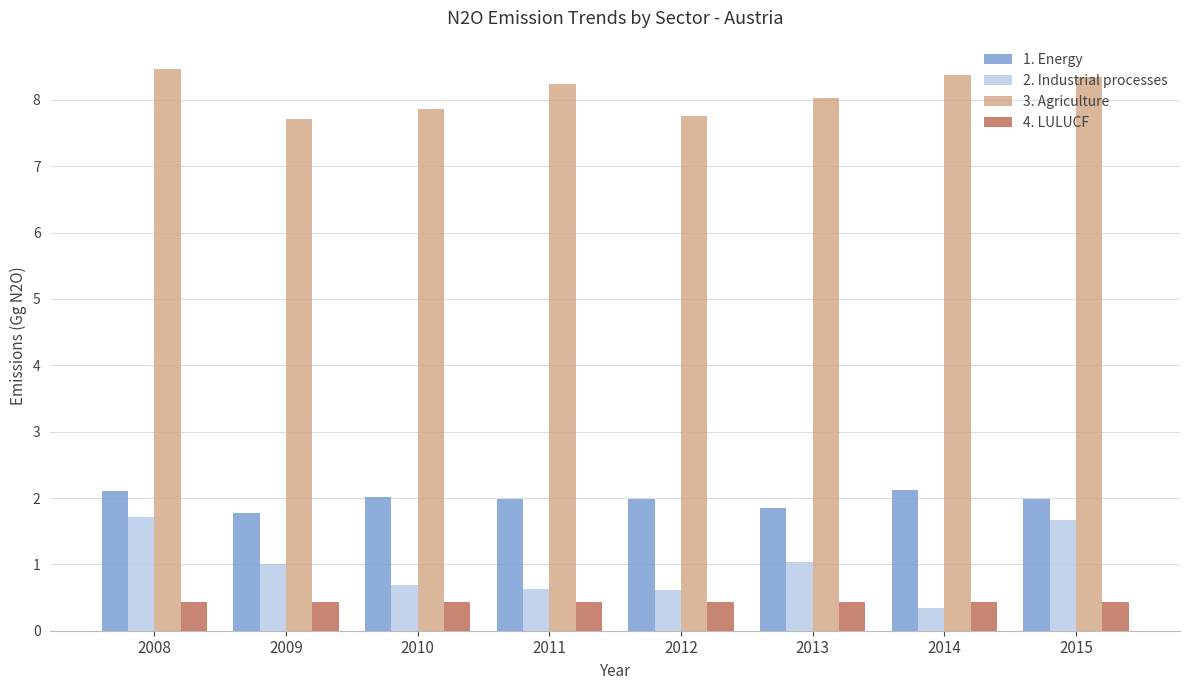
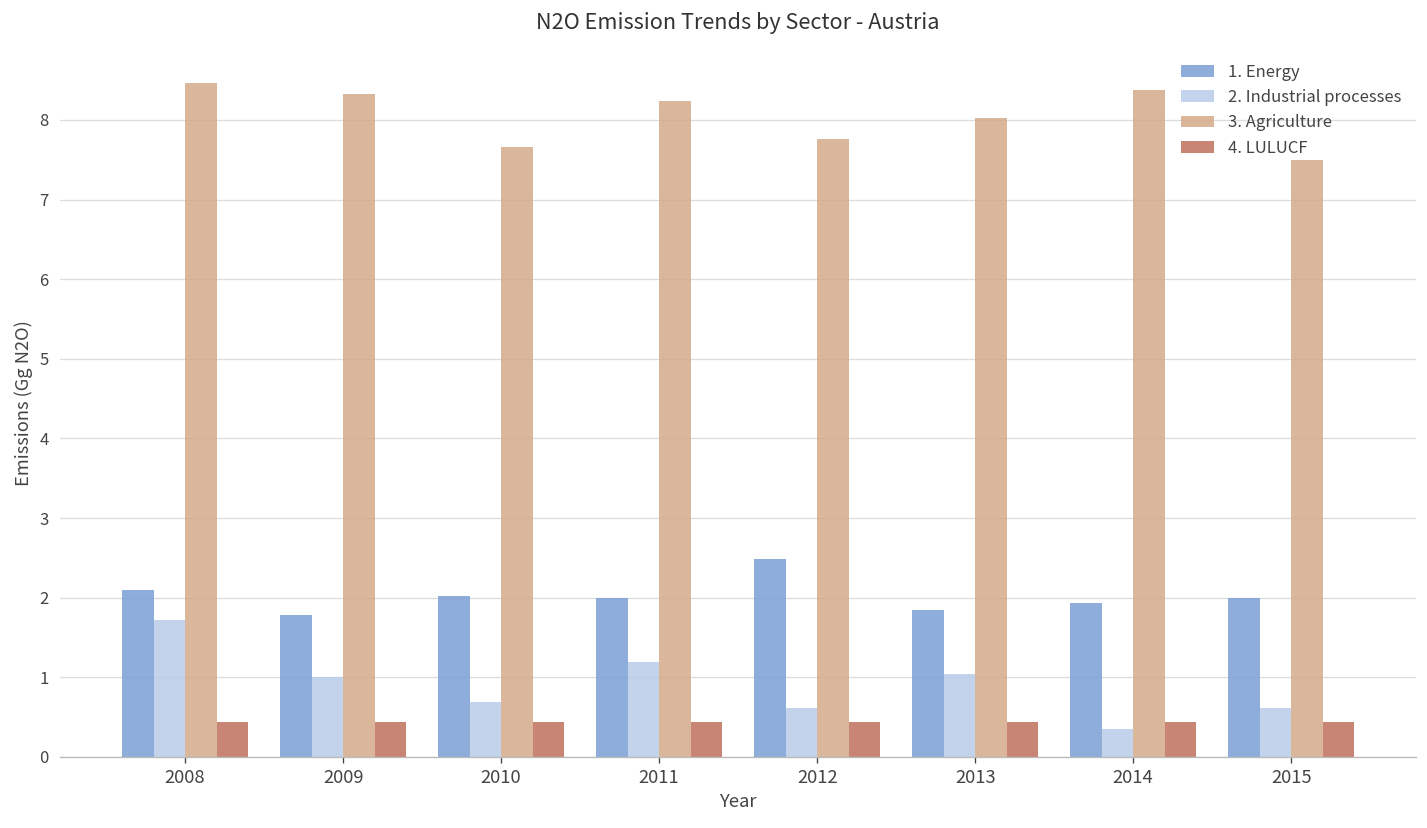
  {
    "1. Energy": {
      "2008": 2.1,
      "2009": 1.8,
      "2010": 2.0,
      "2011": 2.0,
-     "2012": 2.0,
+     "2012": 2.5,
      "2013": 1.9,
-     "2014": 2.1,
+     "2014": 1.9,
      "2015": 2.0
    },
    "2. Industrial processes": {
      "2008": 1.7,
      "2009": 1.0,
      "2010": 0.7,
-     "2011": 0.6,
+     "2011": 1.2,
      "2012": 0.6,
      "2013": 1.0,
      "2014": 0.4,
-     "2015": 1.7
+     "2015": 0.6
    },
    "3. Agriculture": {
      "2008": 8.5,
-     "2009": 7.7,
-     "2010": 7.9,
+     "2009": 8.3,
+     "2010": 7.7,
      "2011": 8.2,
      "2012": 7.8,
      "2013": 8.0,
      "2014": 8.4,
-     "2015": 8.4
+     "2015": 7.5
    },
    "4. LULUCF": {
      "2008": 0.4,
      "2009": 0.4,
      "2010": 0.4,
      "2011": 0.4,
      "2012": 0.4,
      "2013": 0.4,
      "2014": 0.4,
      "2015": 0.4
    }
  }
